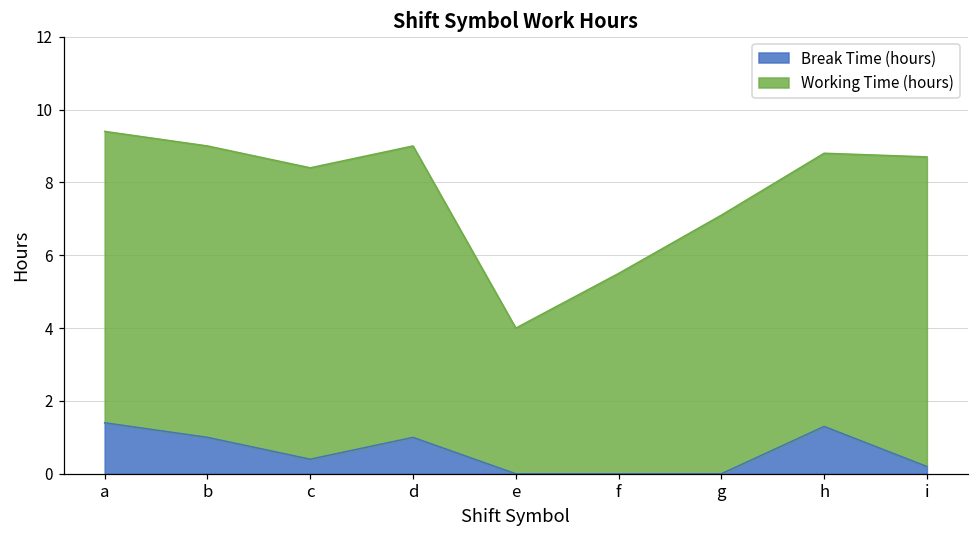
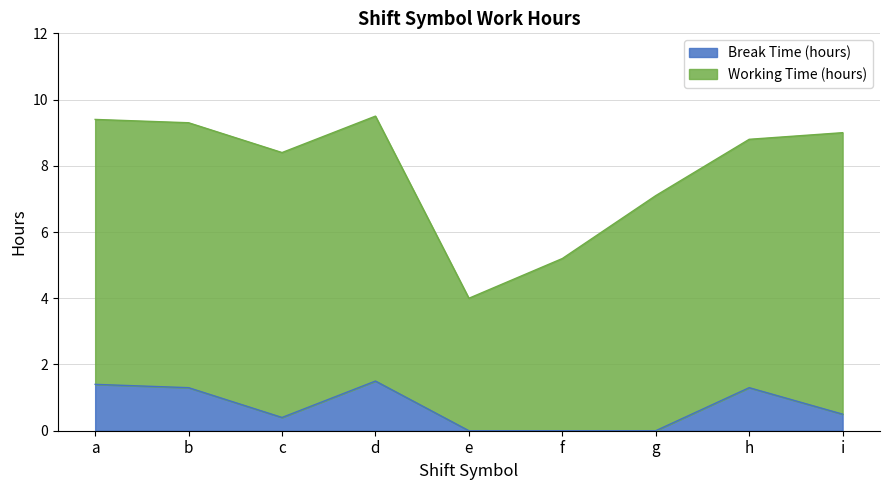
  {
    "Break Time (hours)": {
      "a": 1.4,
-     "b": 1.0,
+     "b": 1.3,
      "c": 0.4,
-     "d": 1.0,
+     "d": 1.5,
      "e": 0.0,
      "f": 0.0,
      "g": 0.0,
      "h": 1.3,
-     "i": 0.2
+     "i": 0.5
    },
    "Working Time (hours)": {
      "a": 8.0,
      "b": 8.0,
      "c": 8.0,
      "d": 8.0,
      "e": 4.0,
-     "f": 5.5,
+     "f": 5.2,
      "g": 7.1,
      "h": 7.5,
      "i": 8.5
    }
  }
